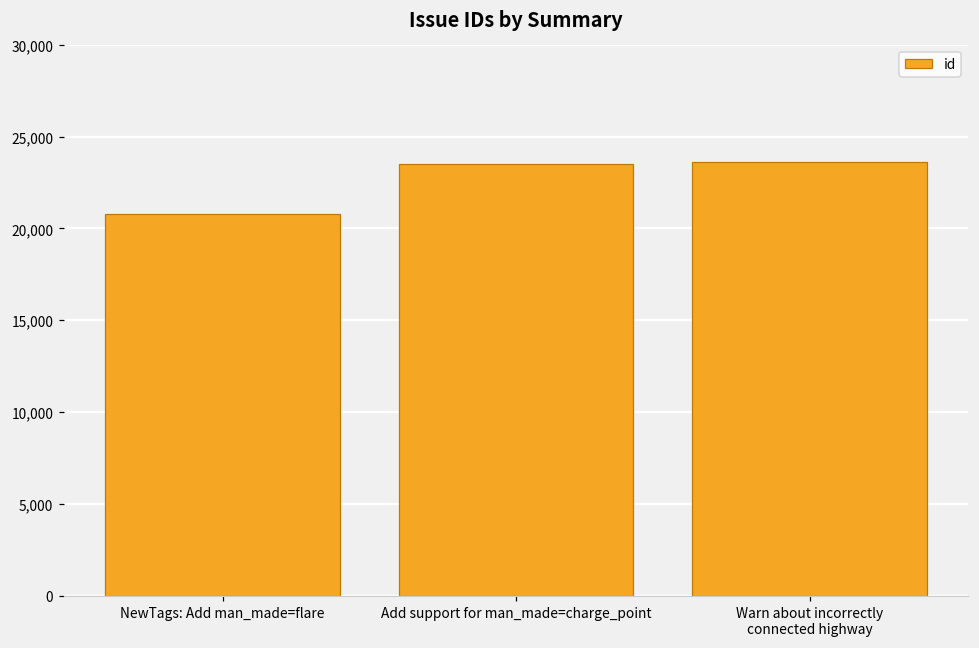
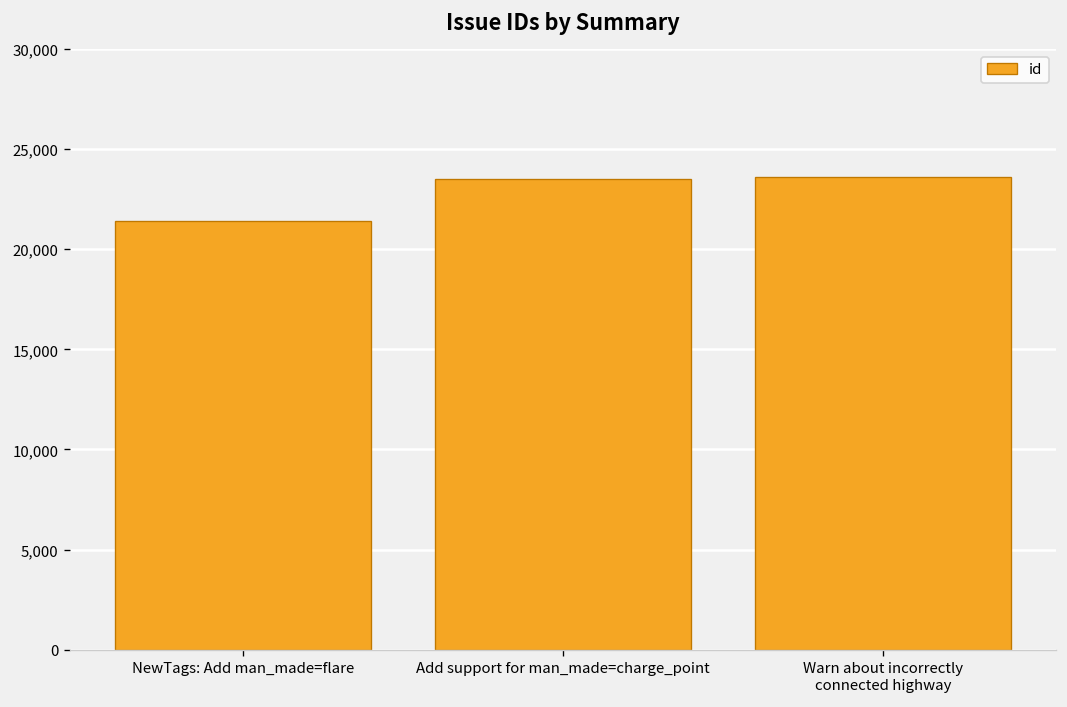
  {
-   "NewTags: Add man_made=flare": "20,800",
+   "NewTags: Add man_made=flare": "21,400",
    "Add support for man_made=charge_point": "23,500",
    "Warn about incorrectly connected highway": "23,600"
  }
